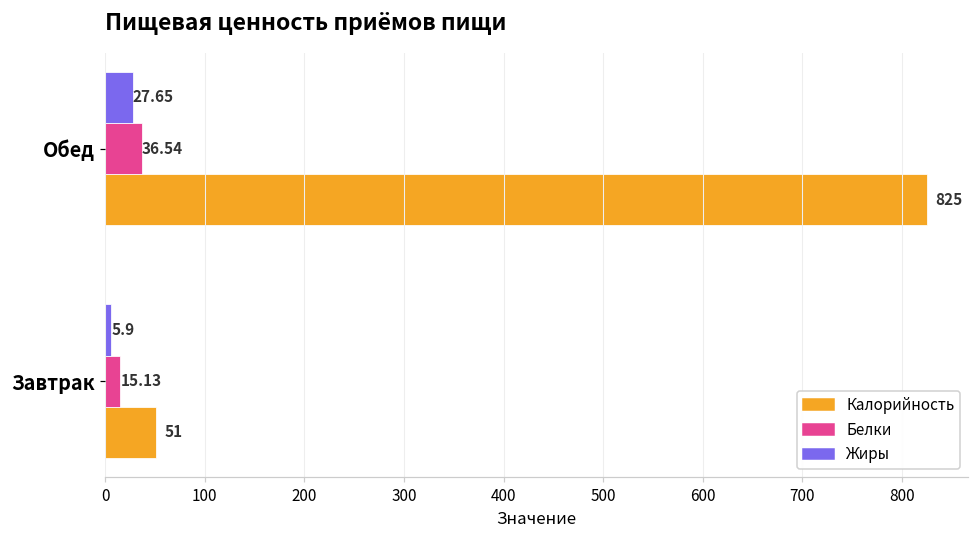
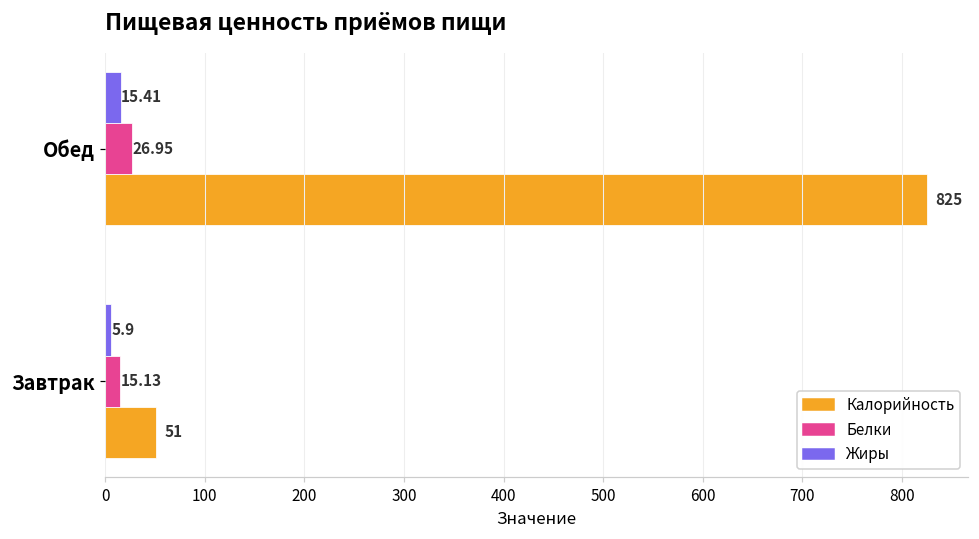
  {
    "Калорийность": {
      "Обед": 825,
      "Завтрак": 51
    },
    "Белки": {
-     "Обед": 36.54,
+     "Обед": 26.95,
      "Завтрак": 15.13
    },
    "Жиры": {
-     "Обед": 27.65,
+     "Обед": 15.41,
      "Завтрак": 5.9
    }
  }
